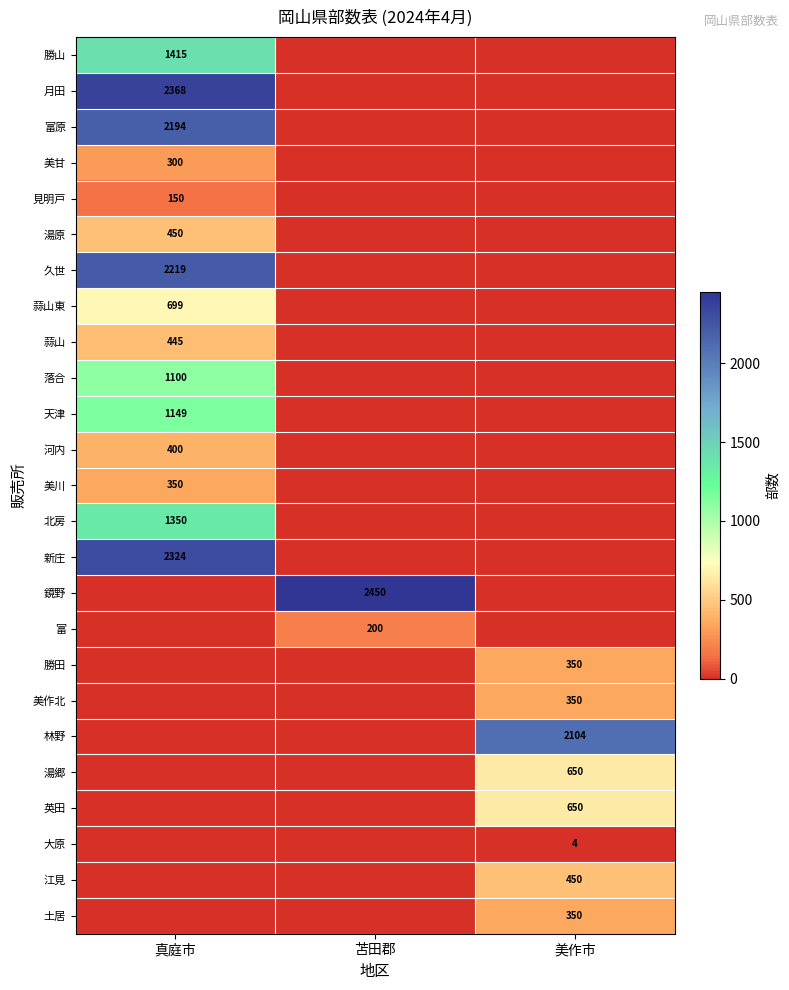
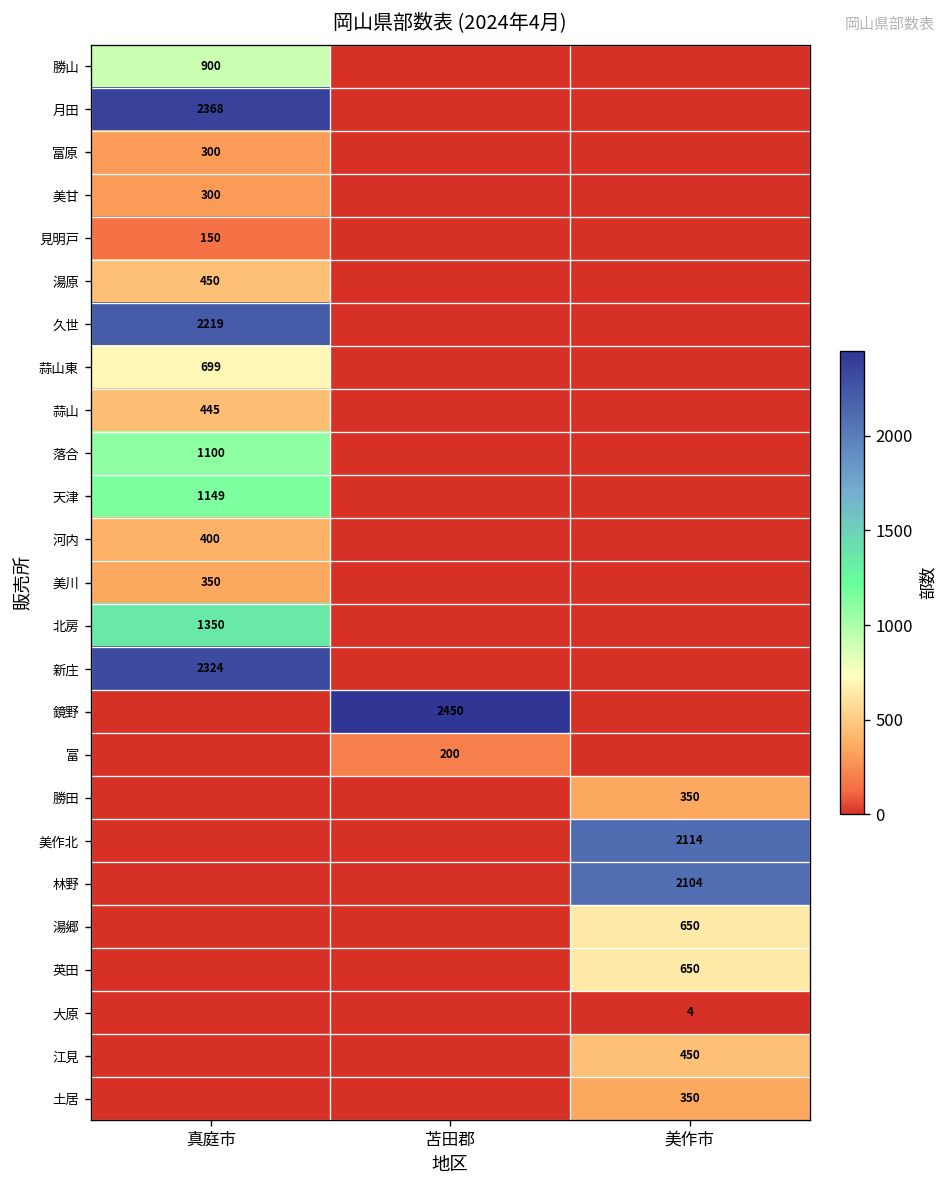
  {
    "勝山": {
-     "真庭市": 1415
+     "真庭市": 900
    },
    "月田": {
      "真庭市": 2368
    },
    "富原": {
-     "真庭市": 2194
+     "真庭市": 300
    },
    "美甘": {
      "真庭市": 300
    },
    "見明戸": {
      "真庭市": 150
    },
    "湯原": {
      "真庭市": 450
    },
    "久世": {
      "真庭市": 2219
    },
    "蒜山東": {
      "真庭市": 699
    },
    "蒜山": {
      "真庭市": 445
    },
    "落合": {
      "真庭市": 1100
    },
    "天津": {
      "真庭市": 1149
    },
    "河内": {
      "真庭市": 400
    },
    "美川": {
      "真庭市": 350
    },
    "北房": {
      "真庭市": 1350
    },
    "新庄": {
      "真庭市": 2324
    },
    "鏡野": {
      "苫田郡": 2450
    },
    "富": {
      "苫田郡": 200
    },
    "勝田": {
      "美作市": 350
    },
    "美作北": {
-     "美作市": 350
+     "美作市": 2114
    },
    "林野": {
      "美作市": 2104
    },
    "湯郷": {
      "美作市": 650
    },
    "英田": {
      "美作市": 650
    },
    "大原": {
      "美作市": 4
    },
    "江見": {
      "美作市": 450
    },
    "土居": {
      "美作市": 350
    }
  }
